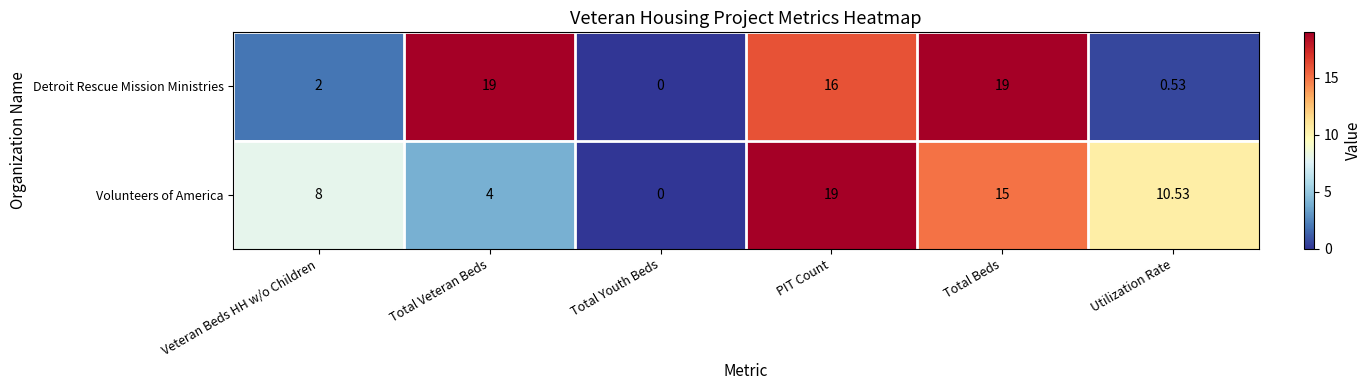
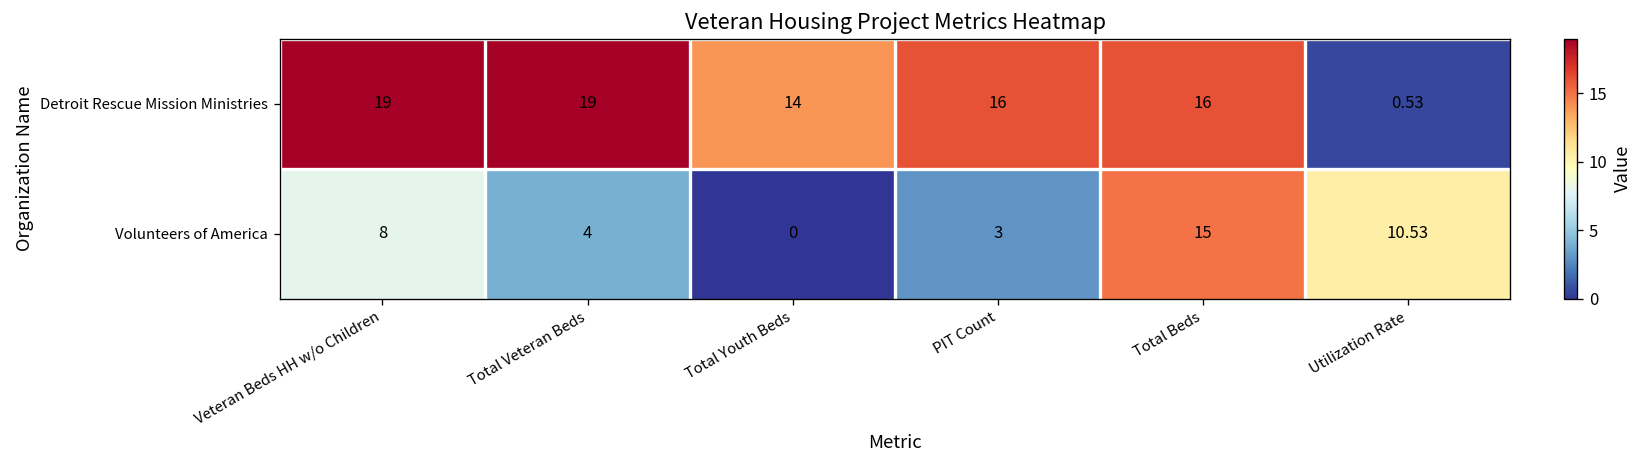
  {
    "Detroit Rescue Mission Ministries": {
-     "Veteran Beds HH w/o Children": 2,
+     "Veteran Beds HH w/o Children": 19,
      "Total Veteran Beds": 19,
-     "Total Youth Beds": 0,
+     "Total Youth Beds": 14,
      "PIT Count": 16,
-     "Total Beds": 19,
+     "Total Beds": 16,
      "Utilization Rate": 0.53
    },
    "Volunteers of America": {
      "Veteran Beds HH w/o Children": 8,
      "Total Veteran Beds": 4,
      "Total Youth Beds": 0,
-     "PIT Count": 19,
+     "PIT Count": 3,
      "Total Beds": 15,
      "Utilization Rate": 10.53
    }
  }
